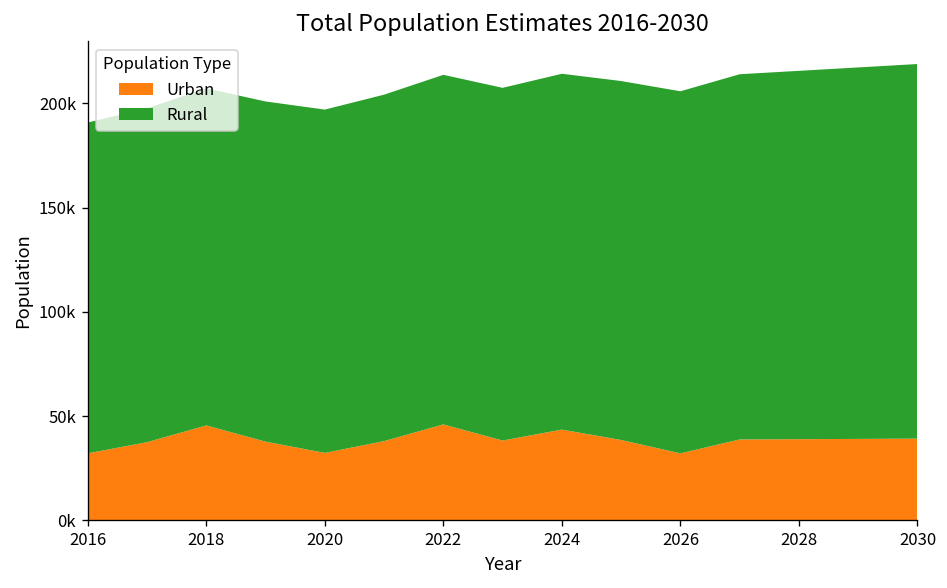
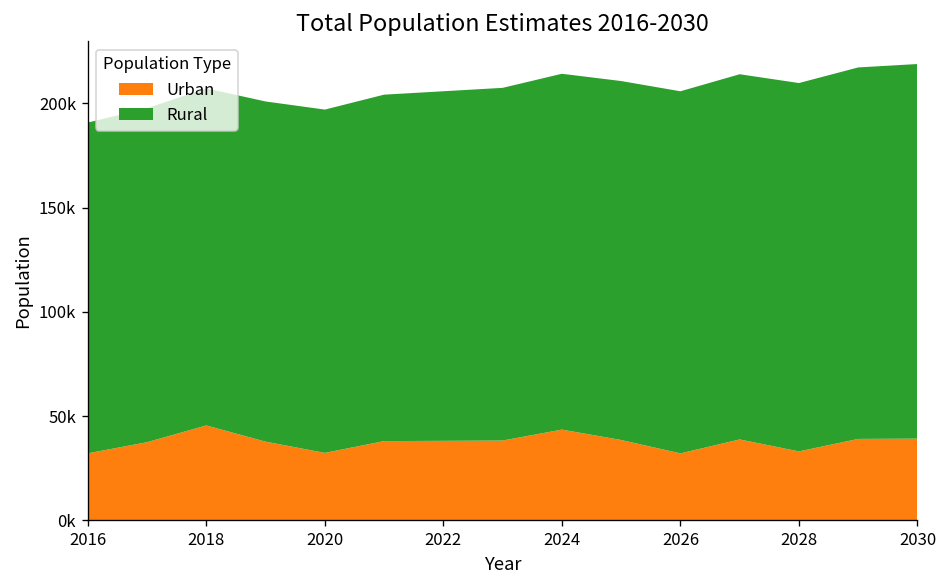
  {
    "Urban": {
-     "2022": 46000,
-     "2028": 39000
+     "2022": 38000,
+     "2028": 33000
    },
    "Rural": {
      "2016": 159000,
      "2020": 165000,
      "2022": 168000,
      "2024": 171000,
      "2026": 174000,
      "2028": 177000,
      "2030": 180000
    }
  }
